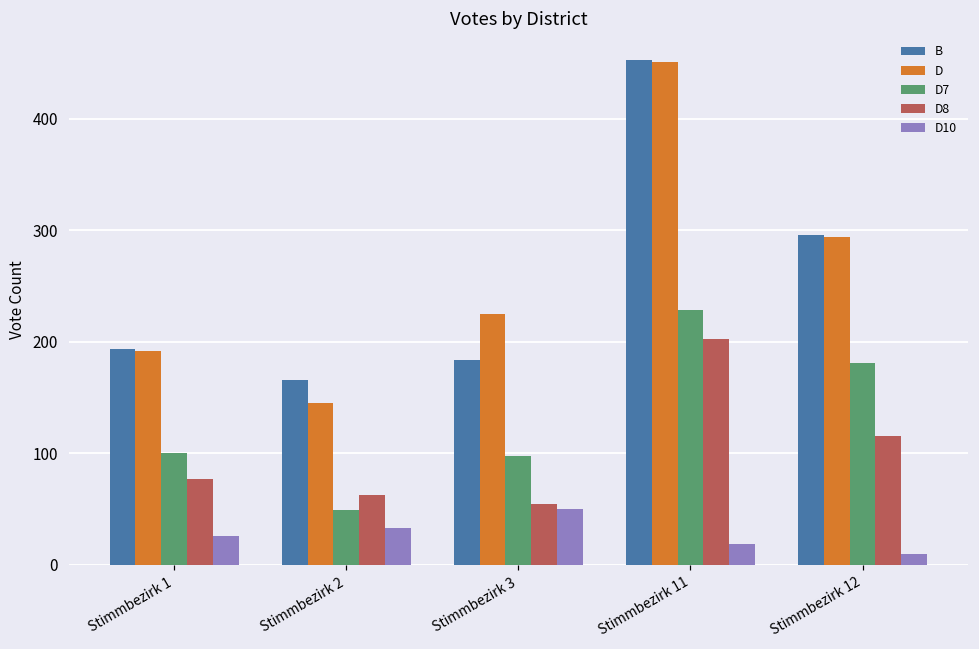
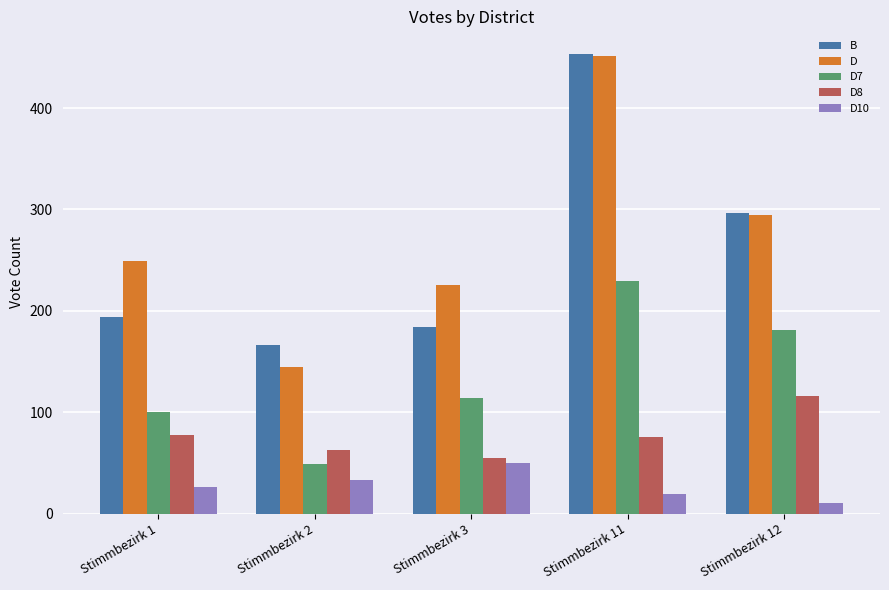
  {
    "B": {
      "Stimmbezirk 1": 194,
      "Stimmbezirk 2": 166,
      "Stimmbezirk 3": 184,
      "Stimmbezirk 11": 453,
      "Stimmbezirk 12": 296
    },
    "D": {
-     "Stimmbezirk 1": 192,
+     "Stimmbezirk 1": 249,
      "Stimmbezirk 2": 145,
      "Stimmbezirk 3": 225,
      "Stimmbezirk 11": 451,
      "Stimmbezirk 12": 294
    },
    "D7": {
      "Stimmbezirk 1": 100,
      "Stimmbezirk 2": 49,
-     "Stimmbezirk 3": 98,
+     "Stimmbezirk 3": 114,
      "Stimmbezirk 11": 229,
      "Stimmbezirk 12": 181
    },
    "D8": {
      "Stimmbezirk 1": 77,
      "Stimmbezirk 2": 63,
      "Stimmbezirk 3": 55,
-     "Stimmbezirk 11": 203,
+     "Stimmbezirk 11": 75,
      "Stimmbezirk 12": 116
    },
    "D10": {
      "Stimmbezirk 1": 26,
      "Stimmbezirk 2": 33,
      "Stimmbezirk 3": 50,
      "Stimmbezirk 11": 19,
      "Stimmbezirk 12": 10
    }
  }
